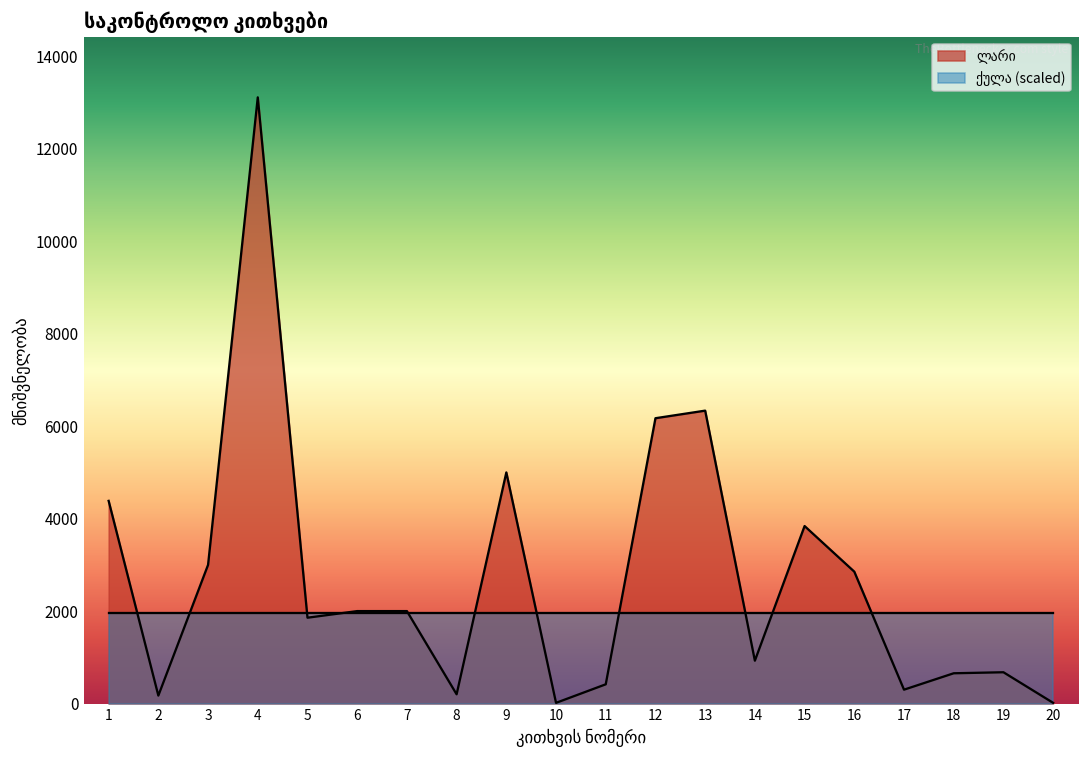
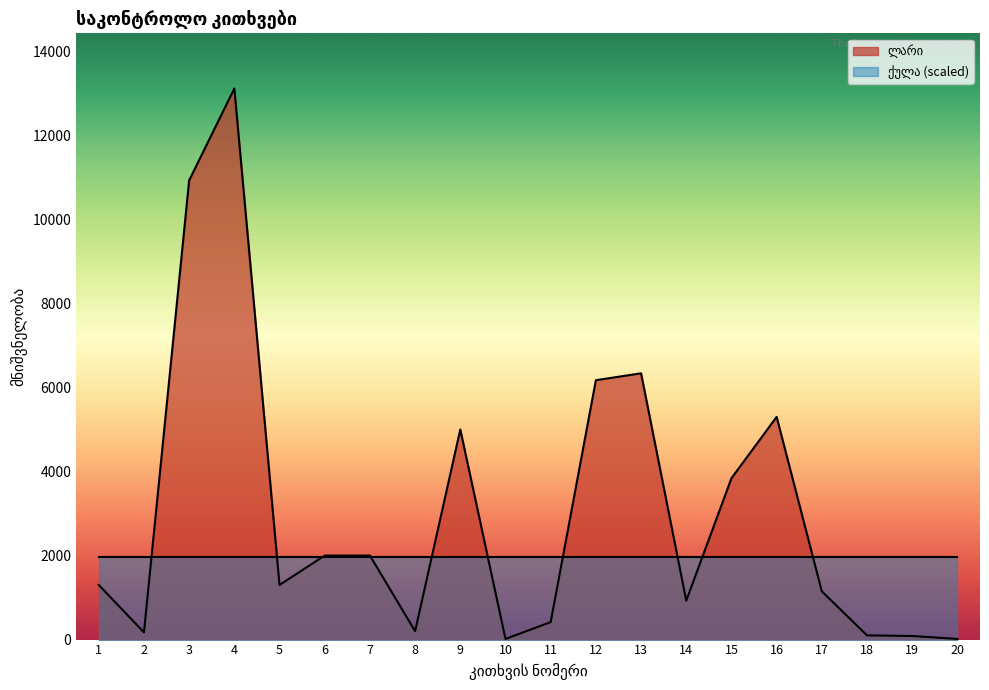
  {
    "ლარი": {
-     "1": 4400,
+     "1": 1300,
      "2": 200,
-     "3": 3000,
+     "3": 10900,
      "4": 13100,
-     "5": 1900,
+     "5": 1300,
      "8": 200,
      "9": 5000,
      "10": 0,
      "11": 400,
      "12": 6200,
      "13": 6300,
      "14": 900,
      "15": 3800,
-     "16": 2900,
-     "17": 300,
-     "18": 700,
-     "19": 700,
+     "16": 5300,
+     "17": 1100,
+     "18": 100,
+     "19": 100,
      "20": 0
    },
    "ქულა (scaled)": {
      "1": 2000,
      "2": 2000,
      "3": 2000,
      "4": 2000,
      "5": 2000,
      "8": 2000,
      "9": 2000,
      "10": 2000,
      "11": 2000,
      "12": 2000,
      "13": 2000,
      "14": 2000,
      "15": 2000,
      "16": 2000,
      "17": 2000,
      "18": 2000,
      "19": 2000,
      "20": 2000
    }
  }
